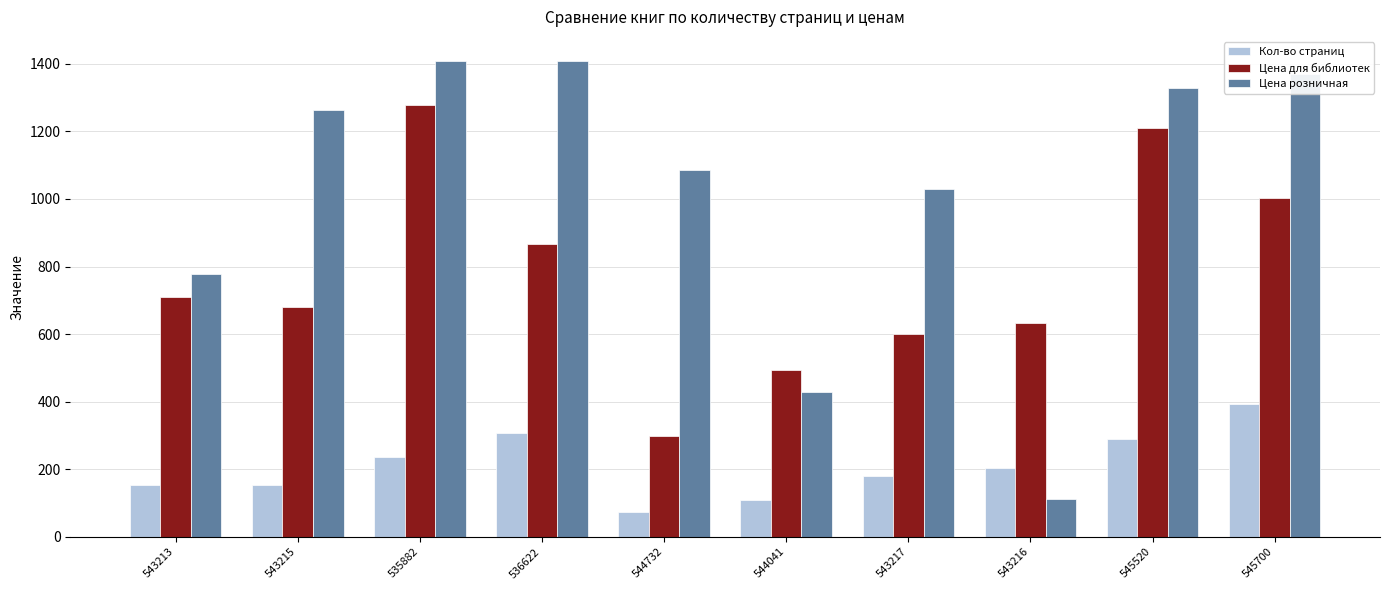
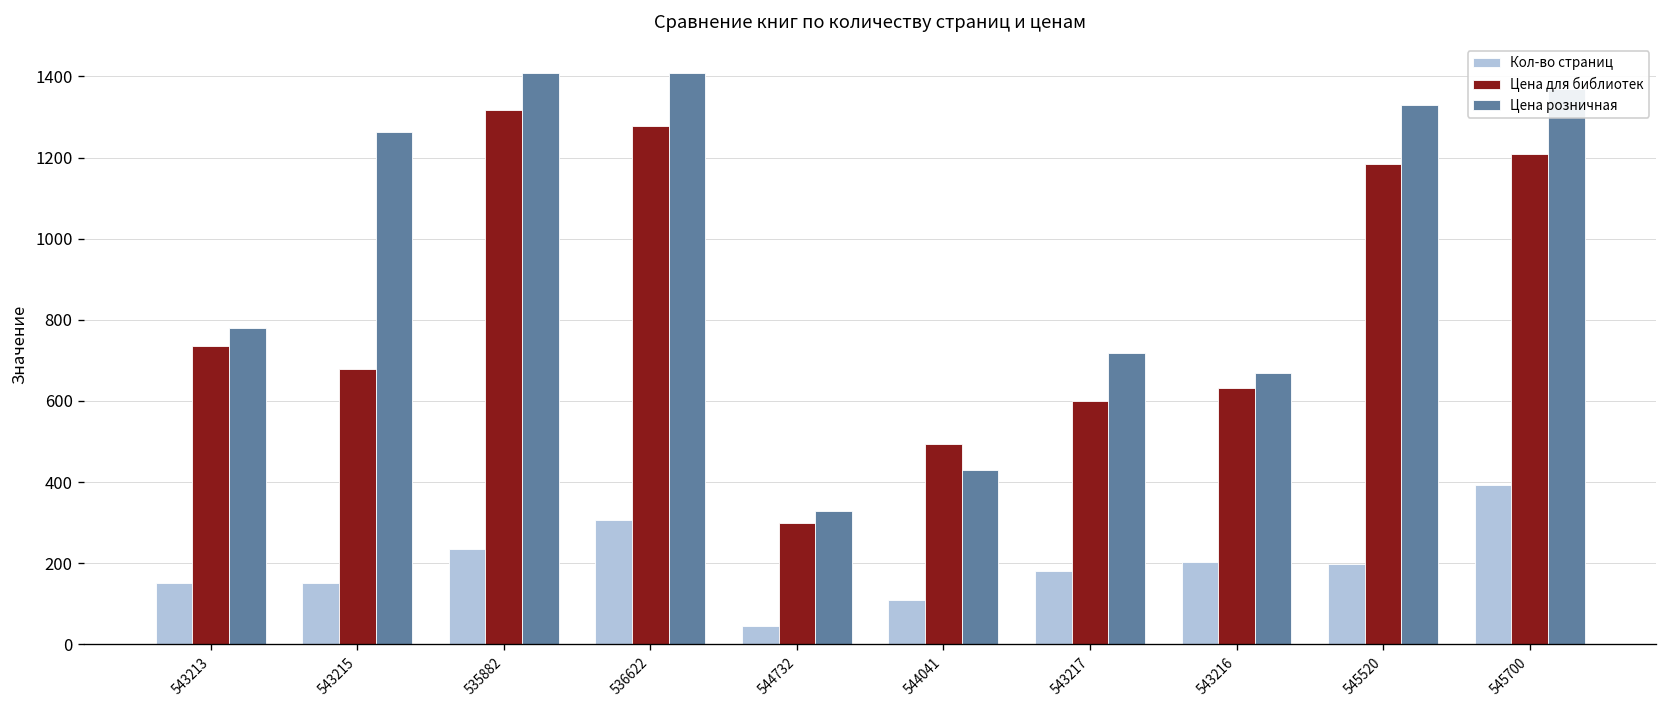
  {
    "Кол-во страниц": {
      "543213": 150,
      "543215": 150,
      "535882": 240,
      "536622": 310,
-     "544732": 70,
+     "544732": 50,
      "544041": 110,
      "543217": 180,
      "543216": 200,
-     "545520": 290,
+     "545520": 200,
      "545700": 390
    },
    "Цена для библиотек": {
-     "543213": 710,
+     "543213": 740,
      "543215": 680,
-     "535882": 1280,
-     "536622": 870,
+     "535882": 1320,
+     "536622": 1280,
      "544732": 300,
      "544041": 490,
      "543217": 600,
      "543216": 630,
-     "545520": 1210,
-     "545700": 1000
+     "545520": 1180,
+     "545700": 1210
    },
    "Цена розничная": {
      "543213": 780,
      "543215": 1260,
      "535882": 1410,
      "536622": 1410,
-     "544732": 1080,
+     "544732": 330,
      "544041": 430,
-     "543217": 1030,
-     "543216": 110,
+     "543217": 720,
+     "543216": 670,
      "545520": 1330
    }
  }
